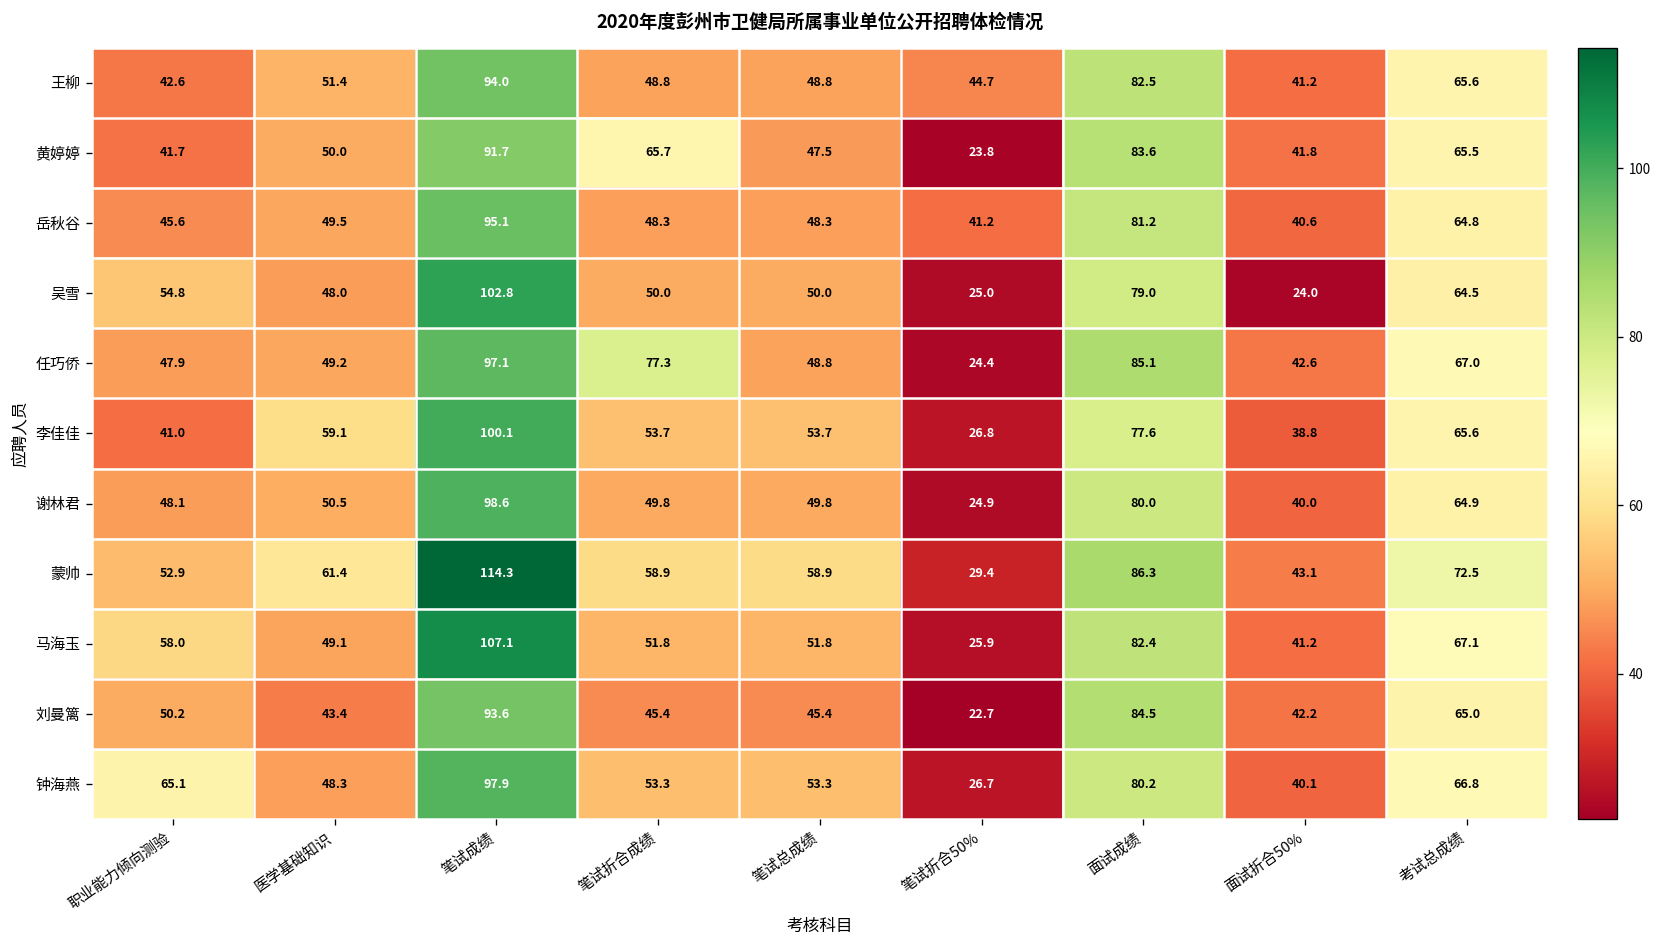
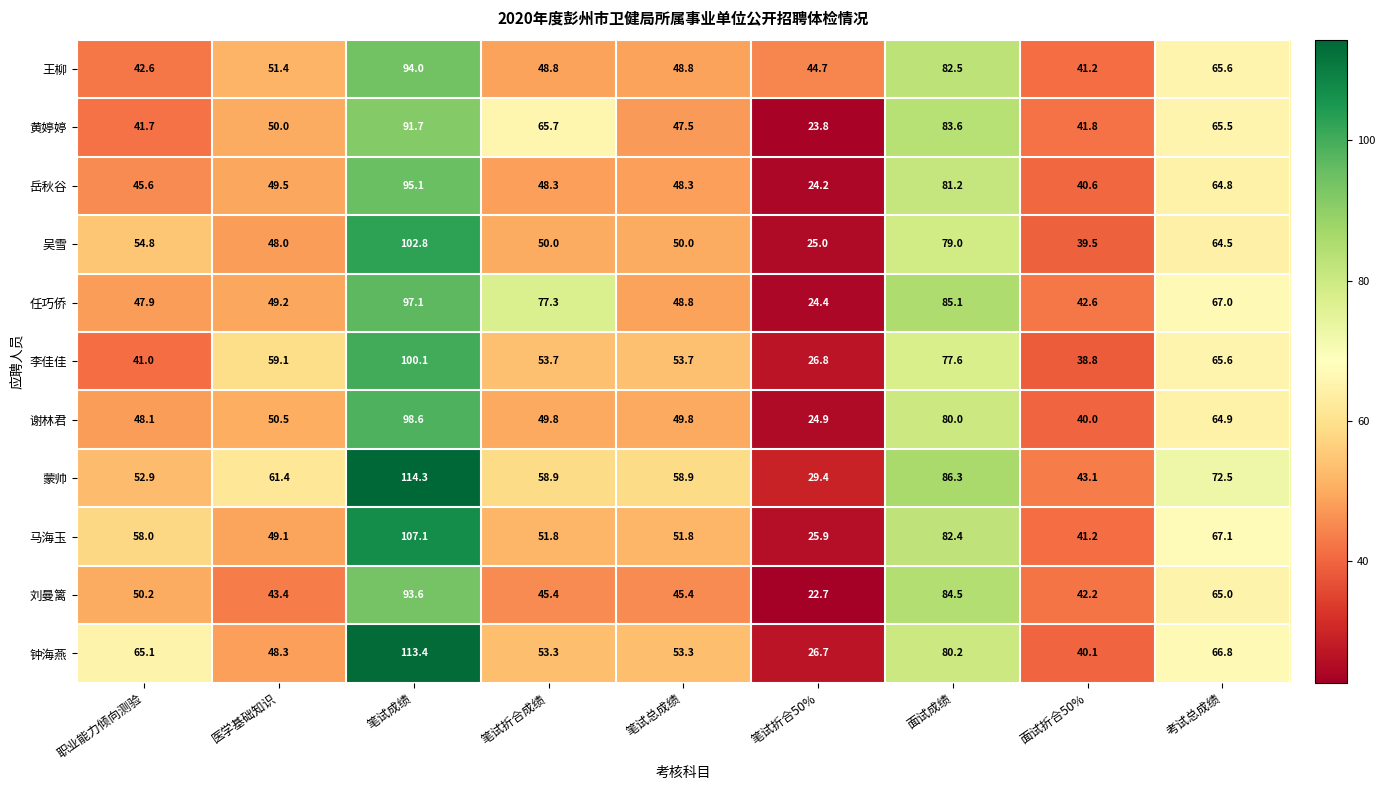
  {
    "王柳": {
      "职业能力倾向测验": 42.6,
      "医学基础知识": 51.4,
      "笔试成绩": 94.0,
      "笔试折合成绩": 48.8,
      "笔试总成绩": 48.8,
      "笔试折合50%": 44.7,
      "面试成绩": 82.5,
      "面试折合50%": 41.2,
      "考试总成绩": 65.6
    },
    "黄婷婷": {
      "职业能力倾向测验": 41.7,
      "医学基础知识": 50.0,
      "笔试成绩": 91.7,
      "笔试折合成绩": 65.7,
      "笔试总成绩": 47.5,
      "笔试折合50%": 23.8,
      "面试成绩": 83.6,
      "面试折合50%": 41.8,
      "考试总成绩": 65.5
    },
    "岳秋谷": {
      "职业能力倾向测验": 45.6,
      "医学基础知识": 49.5,
      "笔试成绩": 95.1,
      "笔试折合成绩": 48.3,
      "笔试总成绩": 48.3,
-     "笔试折合50%": 41.2,
+     "笔试折合50%": 24.2,
      "面试成绩": 81.2,
      "面试折合50%": 40.6,
      "考试总成绩": 64.8
    },
    "吴雪": {
      "职业能力倾向测验": 54.8,
      "医学基础知识": 48.0,
      "笔试成绩": 102.8,
      "笔试折合成绩": 50.0,
      "笔试总成绩": 50.0,
      "笔试折合50%": 25.0,
      "面试成绩": 79.0,
-     "面试折合50%": 24.0,
+     "面试折合50%": 39.5,
      "考试总成绩": 64.5
    },
    "任巧侨": {
      "职业能力倾向测验": 47.9,
      "医学基础知识": 49.2,
      "笔试成绩": 97.1,
      "笔试折合成绩": 77.3,
      "笔试总成绩": 48.8,
      "笔试折合50%": 24.4,
      "面试成绩": 85.1,
      "面试折合50%": 42.6,
      "考试总成绩": 67.0
    },
    "李佳佳": {
      "职业能力倾向测验": 41.0,
      "医学基础知识": 59.1,
      "笔试成绩": 100.1,
      "笔试折合成绩": 53.7,
      "笔试总成绩": 53.7,
      "笔试折合50%": 26.8,
      "面试成绩": 77.6,
      "面试折合50%": 38.8,
      "考试总成绩": 65.6
    },
    "谢林君": {
      "职业能力倾向测验": 48.1,
      "医学基础知识": 50.5,
      "笔试成绩": 98.6,
      "笔试折合成绩": 49.8,
      "笔试总成绩": 49.8,
      "笔试折合50%": 24.9,
      "面试成绩": 80.0,
      "面试折合50%": 40.0,
      "考试总成绩": 64.9
    },
    "蒙帅": {
      "职业能力倾向测验": 52.9,
      "医学基础知识": 61.4,
      "笔试成绩": 114.3,
      "笔试折合成绩": 58.9,
      "笔试总成绩": 58.9,
      "笔试折合50%": 29.4,
      "面试成绩": 86.3,
      "面试折合50%": 43.1,
      "考试总成绩": 72.5
    },
    "马海玉": {
      "职业能力倾向测验": 58.0,
      "医学基础知识": 49.1,
      "笔试成绩": 107.1,
      "笔试折合成绩": 51.8,
      "笔试总成绩": 51.8,
      "笔试折合50%": 25.9,
      "面试成绩": 82.4,
      "面试折合50%": 41.2,
      "考试总成绩": 67.1
    },
    "刘曼篱": {
      "职业能力倾向测验": 50.2,
      "医学基础知识": 43.4,
      "笔试成绩": 93.6,
      "笔试折合成绩": 45.4,
      "笔试总成绩": 45.4,
      "笔试折合50%": 22.7,
      "面试成绩": 84.5,
      "面试折合50%": 42.2,
      "考试总成绩": 65.0
    },
    "钟海燕": {
      "职业能力倾向测验": 65.1,
      "医学基础知识": 48.3,
-     "笔试成绩": 97.9,
+     "笔试成绩": 113.4,
      "笔试折合成绩": 53.3,
      "笔试总成绩": 53.3,
      "笔试折合50%": 26.7,
      "面试成绩": 80.2,
      "面试折合50%": 40.1,
      "考试总成绩": 66.8
    }
  }
